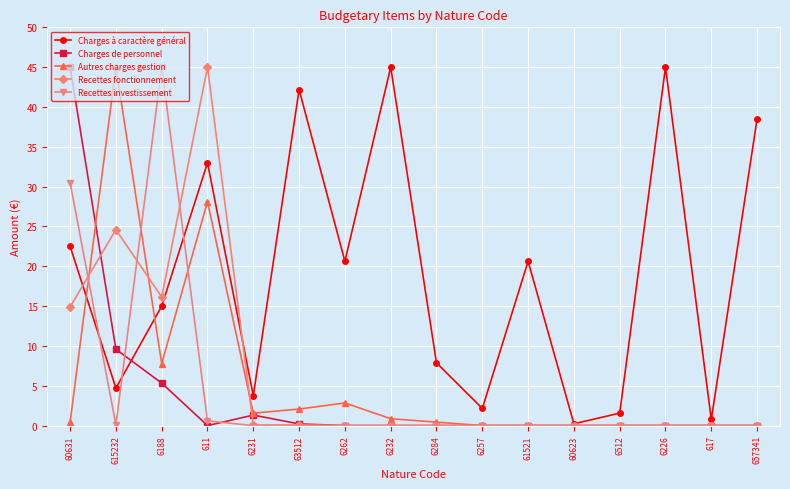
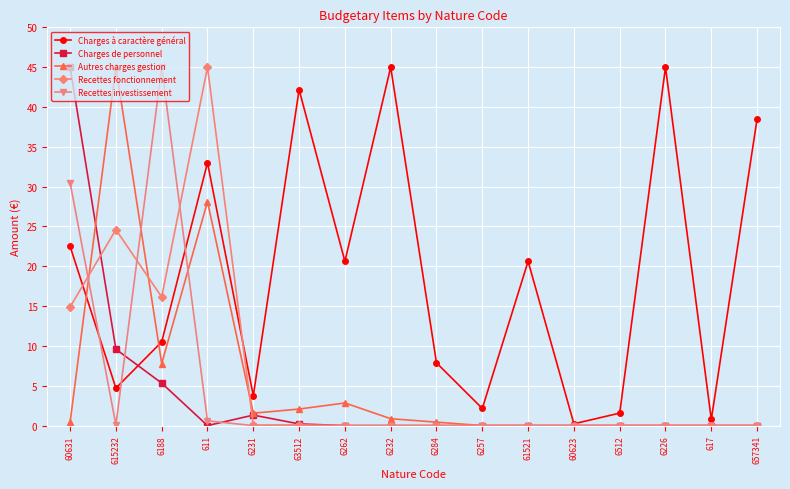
  {
    "Charges à caractère général": {
      "60631": 23,
      "615232": 5,
-     "6188": 15,
+     "6188": 11,
      "611": 33,
      "6231": 4,
      "63512": 42,
      "6262": 21,
      "6232": 45,
      "6284": 8,
      "6257": 2,
      "61521": 21,
      "6512": 2,
      "6226": 45,
      "617": 1,
      "657341": 39
    },
    "Charges de personnel": {
      "615232": 10,
      "6188": 5,
      "611": 0
    }
  }
